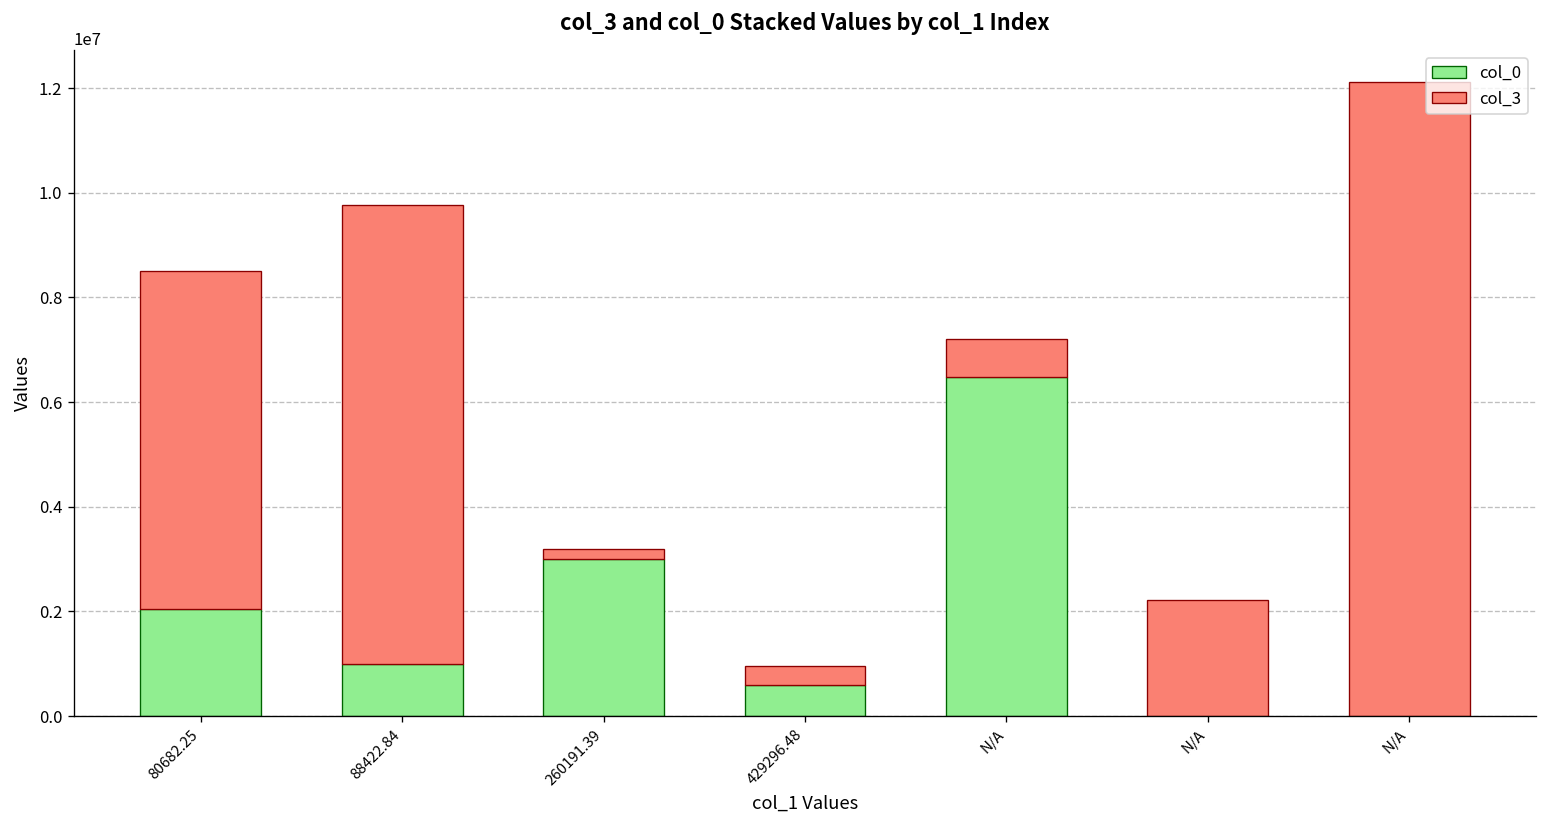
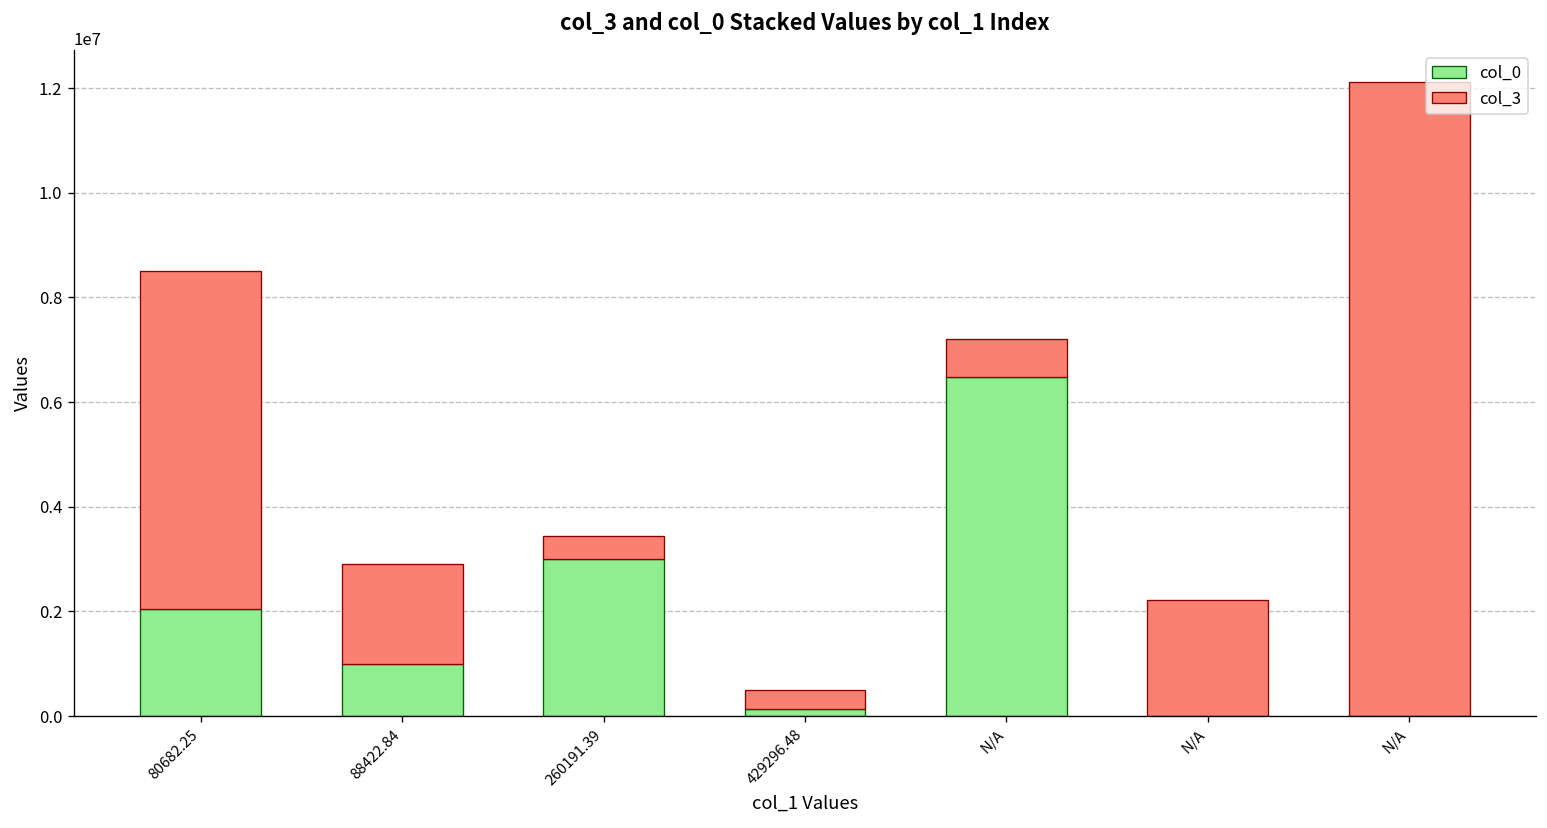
  {
    "col_0": {
      "80682.25": 2000000,
      "88422.84": 1000000,
      "260191.39": 3000000,
-     "429296.48": 600000
+     "429296.48": 100000
    },
    "col_3": {
      "80682.25": 6500000,
-     "88422.84": 8800000,
-     "260191.39": 200000,
+     "88422.84": 1900000,
+     "260191.39": 400000,
      "429296.48": 400000
    }
  }
